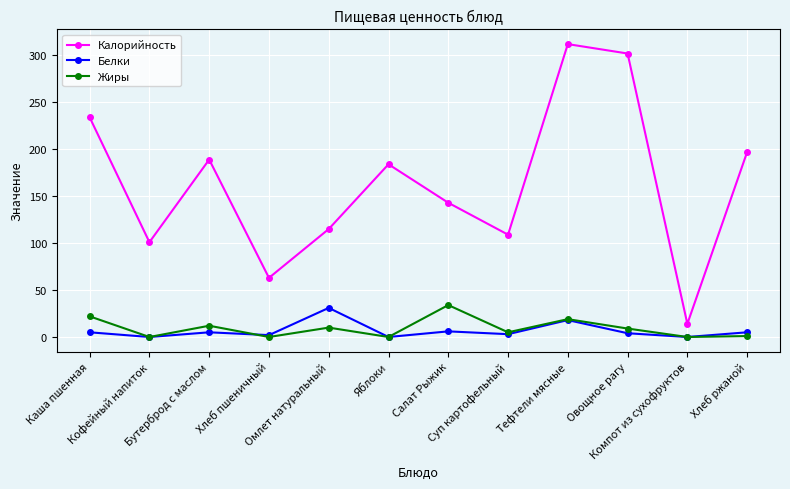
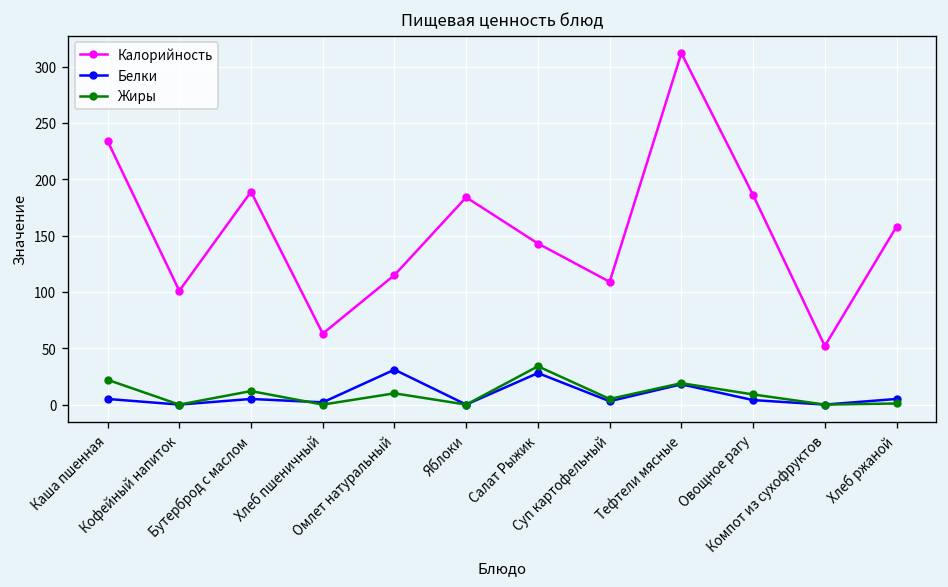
  {
    "Калорийность": {
      "Каша пшенная": 230,
      "Кофейный напиток": 100,
      "Бутерброд с маслом": 190,
      "Хлеб пшеничный": 60,
      "Омлет натуральный": 120,
      "Яблоки": 180,
      "Салат Рыжик": 140,
      "Суп картофельный": 110,
      "Тефтели мясные": 310,
-     "Овощное рагу": 300,
-     "Компот из сухофруктов": 10,
-     "Хлеб ржаной": 200
+     "Овощное рагу": 190,
+     "Компот из сухофруктов": 50,
+     "Хлеб ржаной": 160
    },
    "Белки": {
      "Каша пшенная": 10,
      "Бутерброд с маслом": 10,
      "Омлет натуральный": 30,
-     "Салат Рыжик": 10,
+     "Салат Рыжик": 30,
      "Овощное рагу": 0,
      "Хлеб ржаной": 10
    },
    "Жиры": {
      "Каша пшенная": 20,
      "Бутерброд с маслом": 10,
      "Омлет натуральный": 10,
      "Салат Рыжик": 30,
      "Овощное рагу": 10,
      "Хлеб ржаной": 0
    }
  }
